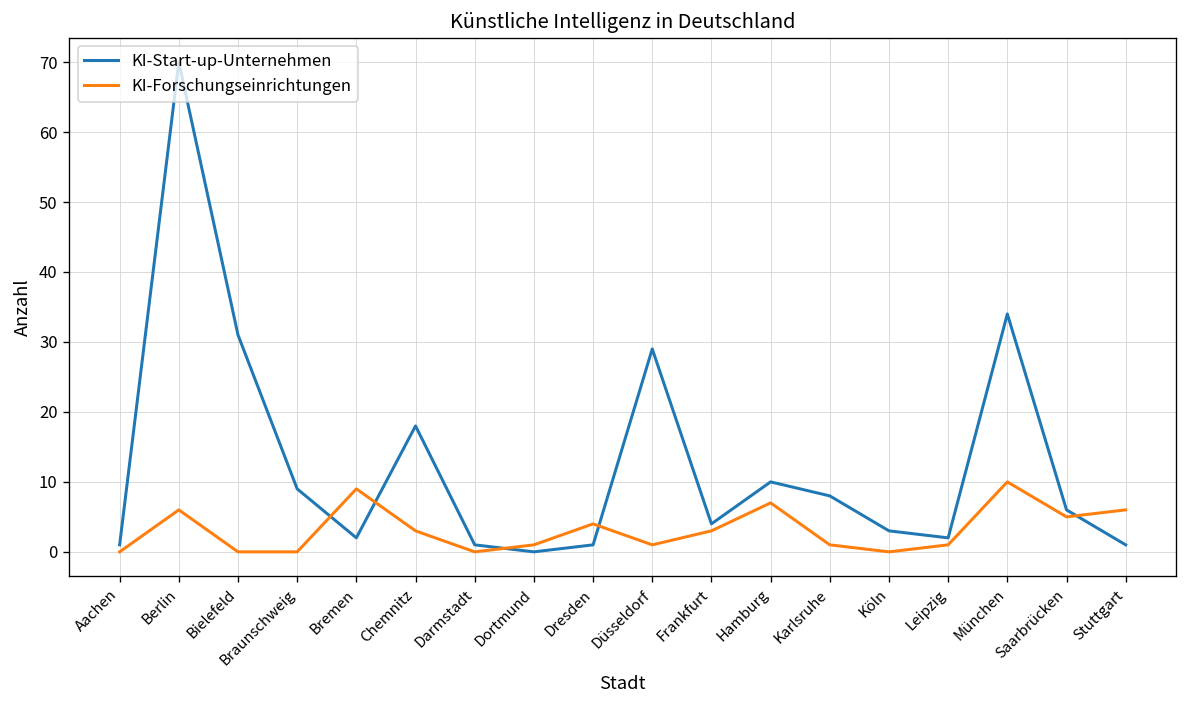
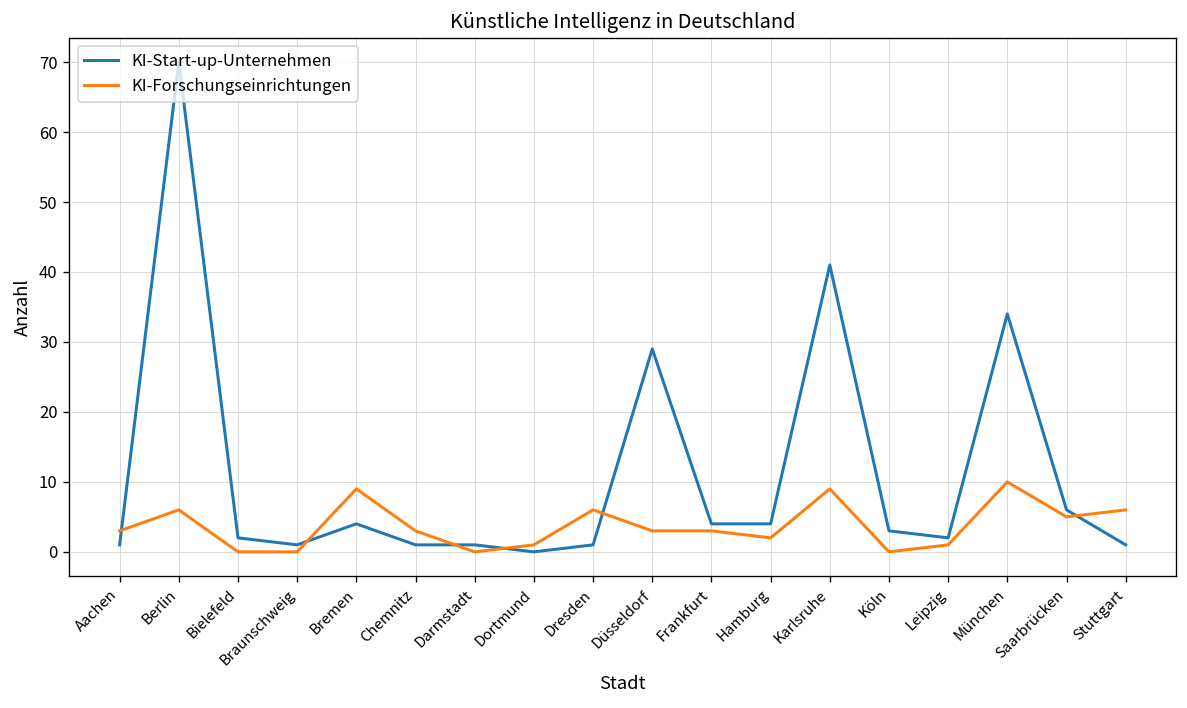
  {
    "KI-Start-up-Unternehmen": {
      "Aachen": 1,
-     "Bielefeld": 31,
-     "Braunschweig": 9,
-     "Bremen": 2,
-     "Chemnitz": 18,
+     "Bielefeld": 2,
+     "Braunschweig": 1,
+     "Bremen": 4,
+     "Chemnitz": 1,
      "Darmstadt": 1,
      "Dortmund": 0,
      "Dresden": 1,
      "Düsseldorf": 29,
      "Frankfurt": 4,
-     "Hamburg": 10,
-     "Karlsruhe": 8,
+     "Hamburg": 4,
+     "Karlsruhe": 41,
      "Köln": 3,
      "Leipzig": 2,
      "München": 34,
      "Saarbrücken": 6,
      "Stuttgart": 1
    },
    "KI-Forschungseinrichtungen": {
-     "Aachen": 0,
+     "Aachen": 3,
      "Berlin": 6,
      "Bielefeld": 0,
      "Braunschweig": 0,
      "Bremen": 9,
      "Chemnitz": 3,
      "Darmstadt": 0,
      "Dortmund": 1,
-     "Dresden": 4,
-     "Düsseldorf": 1,
+     "Dresden": 6,
+     "Düsseldorf": 3,
      "Frankfurt": 3,
-     "Hamburg": 7,
-     "Karlsruhe": 1,
+     "Hamburg": 2,
+     "Karlsruhe": 9,
      "Köln": 0,
      "Leipzig": 1,
      "München": 10,
      "Saarbrücken": 5,
      "Stuttgart": 6
    }
  }
